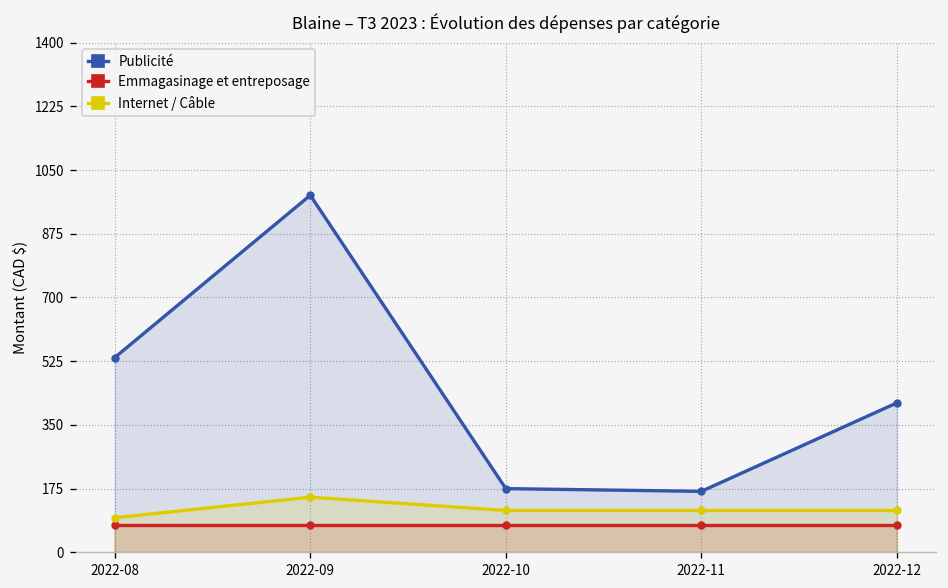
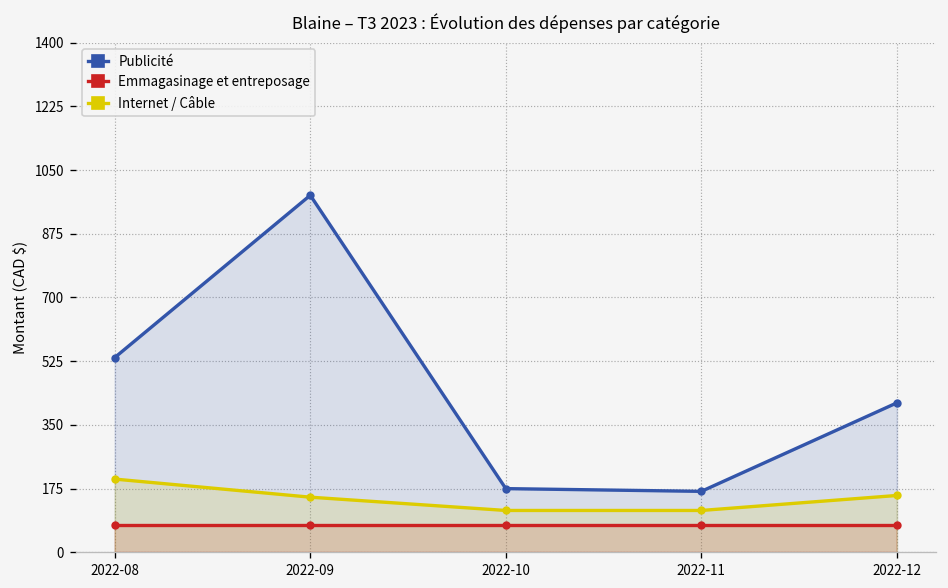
  {
    "Publicité": {
      "2022-08": 540,
      "2022-09": 980,
      "2022-10": 180,
      "2022-11": 170,
      "2022-12": 410
    },
    "Emmagasinage et entreposage": {
      "2022-08": 80,
      "2022-09": 80,
      "2022-10": 80,
      "2022-11": 80,
      "2022-12": 80
    },
    "Internet / Câble": {
-     "2022-08": 100,
+     "2022-08": 200,
      "2022-09": 150,
      "2022-10": 120,
      "2022-11": 120,
-     "2022-12": 120
+     "2022-12": 160
    }
  }
